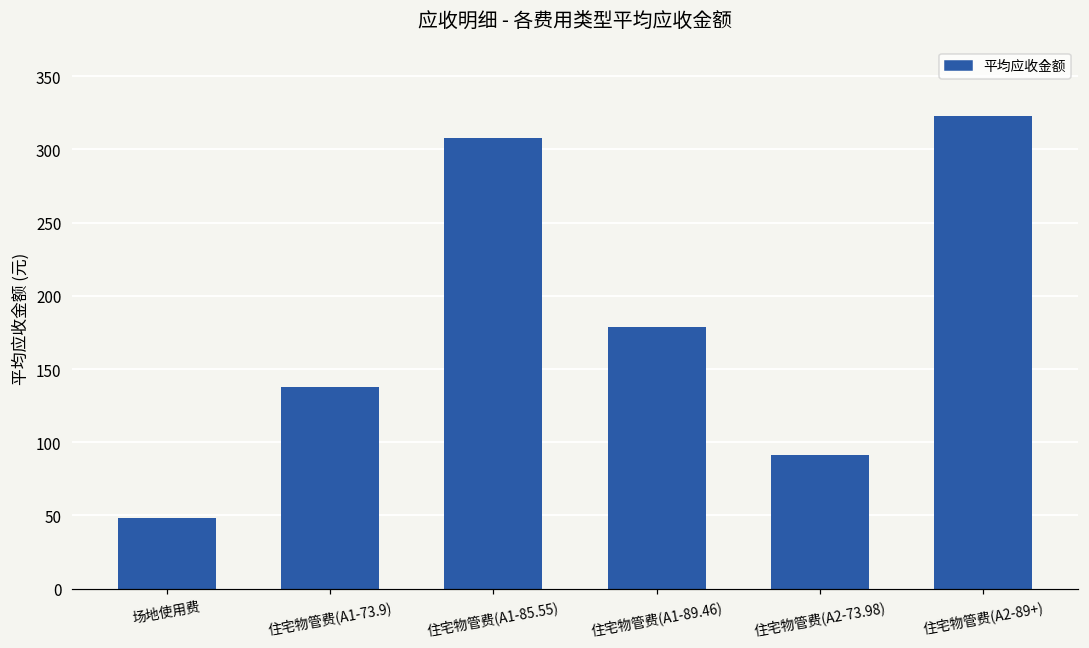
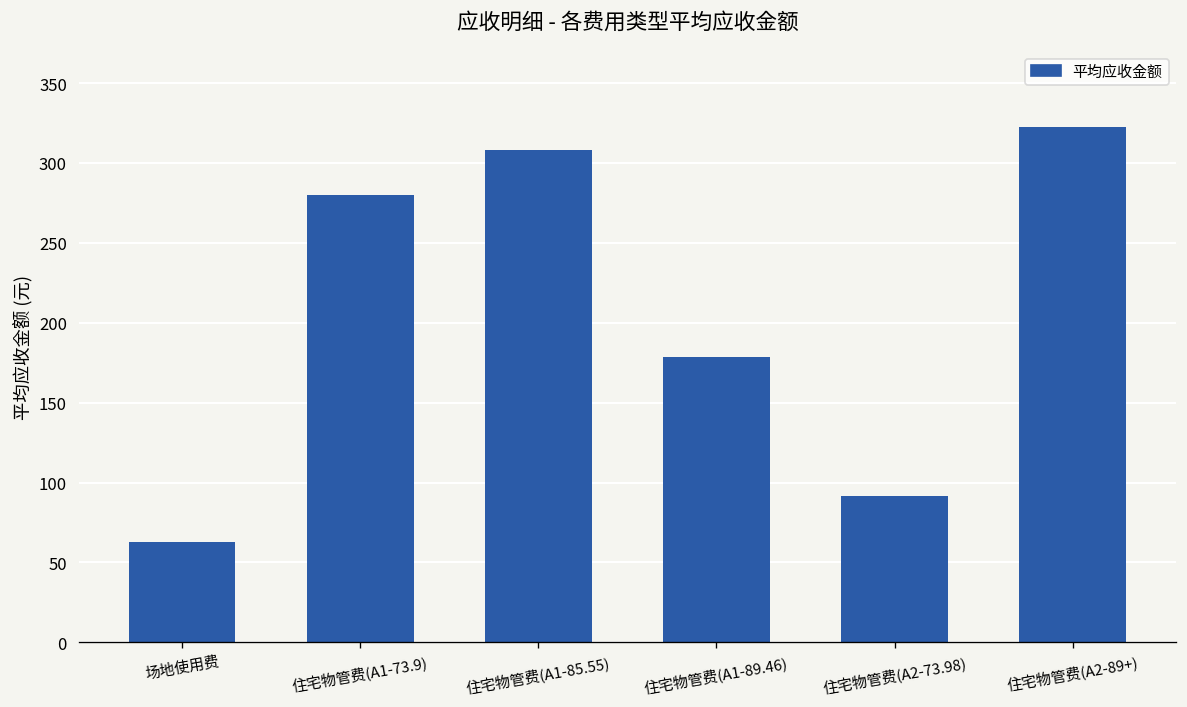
  {
-   "场地使用费": 49,
-   "住宅物管费(A1-73.9)": 138,
+   "场地使用费": 63,
+   "住宅物管费(A1-73.9)": 280,
    "住宅物管费(A1-85.55)": 308,
    "住宅物管费(A1-89.46)": 179,
    "住宅物管费(A2-73.98)": 92,
    "住宅物管费(A2-89+)": 323
  }
